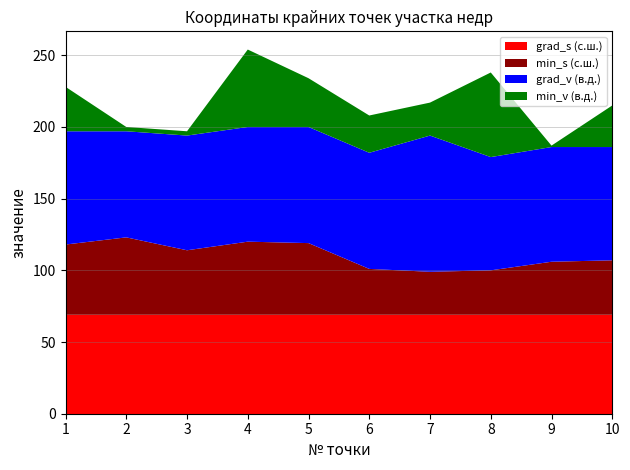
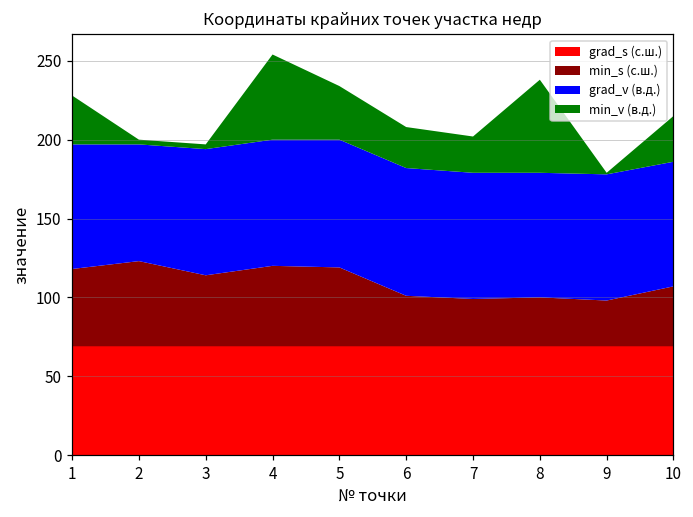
  {
    "min_s (с.ш.)": {
-     "9": 37
+     "9": 29
    },
    "grad_v (в.д.)": {
-     "7": 95
+     "7": 80
    },
    "min_v (в.д.)": {
      "1": 31,
      "2": 3,
      "3": 3,
      "4": 54,
      "5": 34,
      "6": 26,
      "7": 23,
      "8": 59,
      "10": 29
    }
  }
